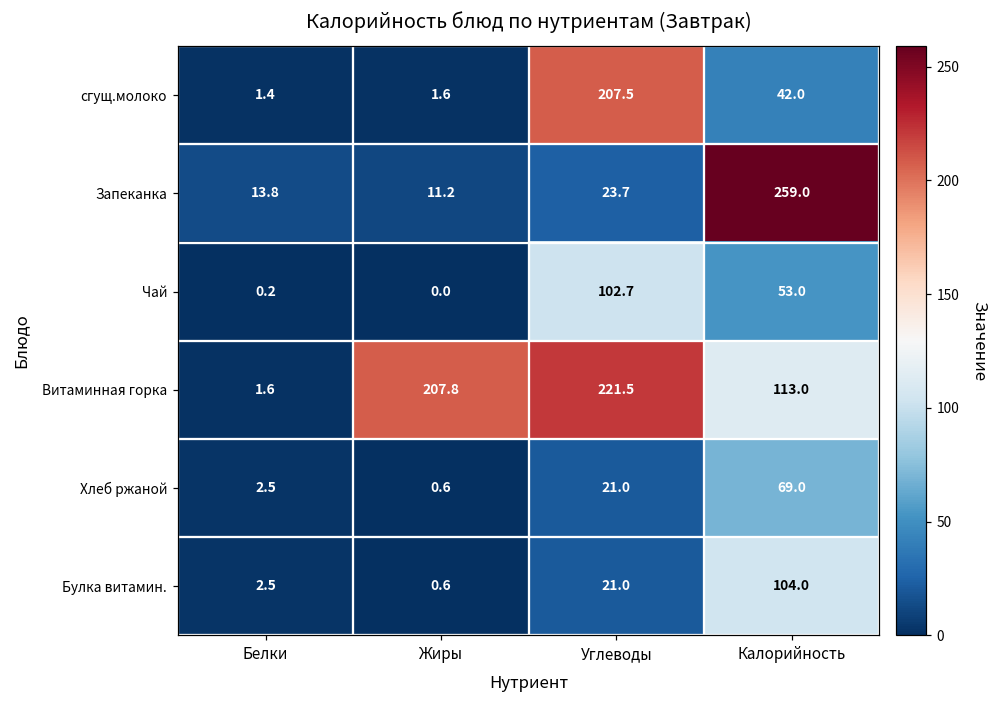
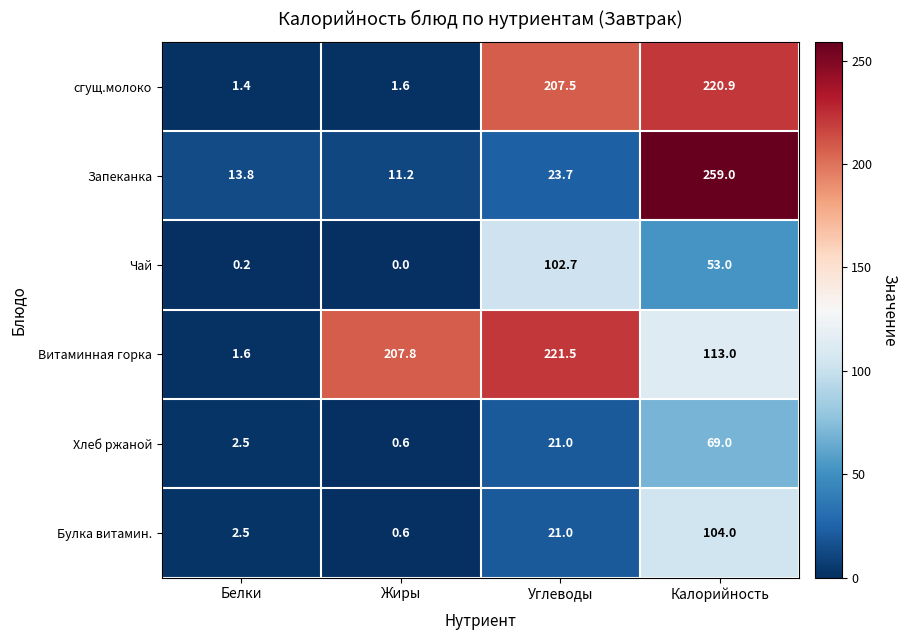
  {
    "сгущ.молоко": {
      "Белки": 1.4,
      "Жиры": 1.6,
      "Углеводы": 207.5,
-     "Калорийность": 42.0
+     "Калорийность": 220.9
    },
    "Запеканка": {
      "Белки": 13.8,
      "Жиры": 11.2,
      "Углеводы": 23.7,
      "Калорийность": 259.0
    },
    "Чай": {
      "Белки": 0.2,
      "Жиры": 0.0,
      "Углеводы": 102.7,
      "Калорийность": 53.0
    },
    "Витаминная горка": {
      "Белки": 1.6,
      "Жиры": 207.8,
      "Углеводы": 221.5,
      "Калорийность": 113.0
    },
    "Хлеб ржаной": {
      "Белки": 2.5,
      "Жиры": 0.6,
      "Углеводы": 21.0,
      "Калорийность": 69.0
    },
    "Булка витамин.": {
      "Белки": 2.5,
      "Жиры": 0.6,
      "Углеводы": 21.0,
      "Калорийность": 104.0
    }
  }
